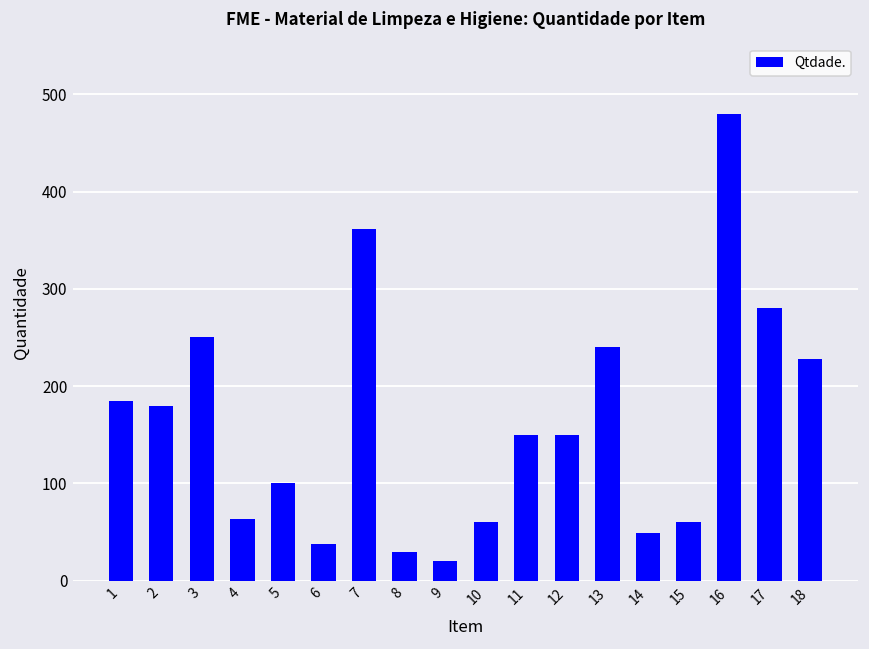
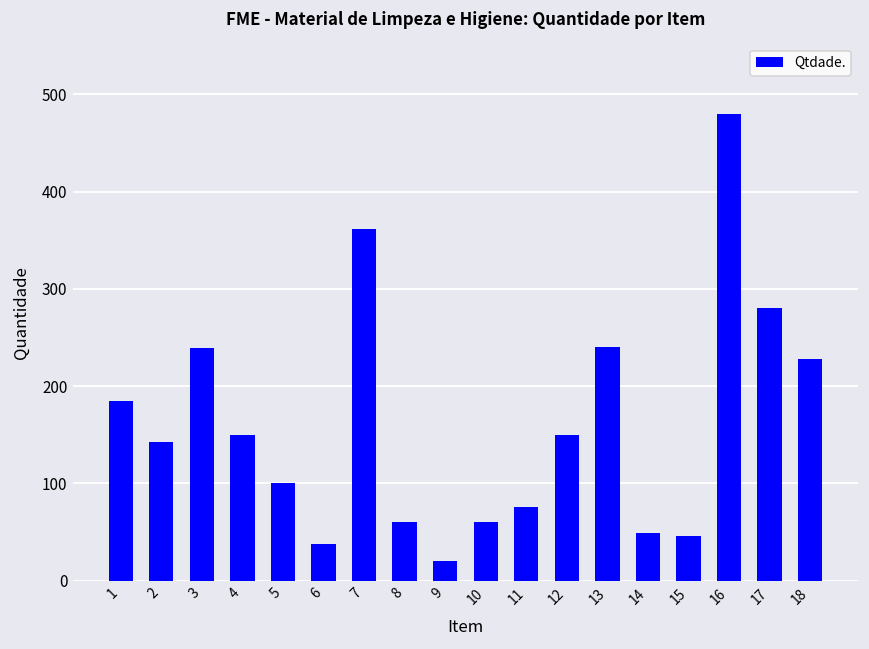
  {
    "1": 190,
-   "2": 180,
-   "3": 250,
-   "4": 60,
+   "2": 140,
+   "3": 240,
+   "4": 150,
    "5": 100,
    "6": 40,
    "7": 360,
-   "8": 30,
+   "8": 60,
    "9": 20,
    "10": 60,
-   "11": 150,
+   "11": 80,
    "12": 150,
    "13": 240,
    "14": 50,
-   "15": 60,
+   "15": 50,
    "16": 480,
    "17": 280,
    "18": 230
  }
